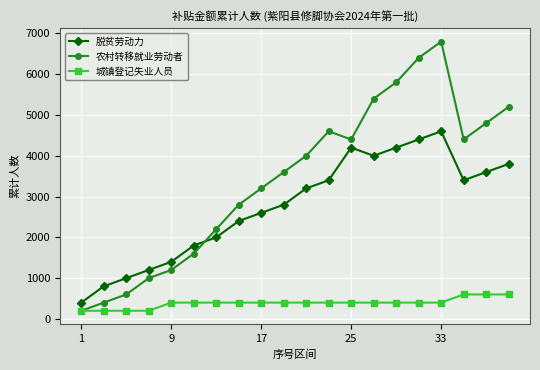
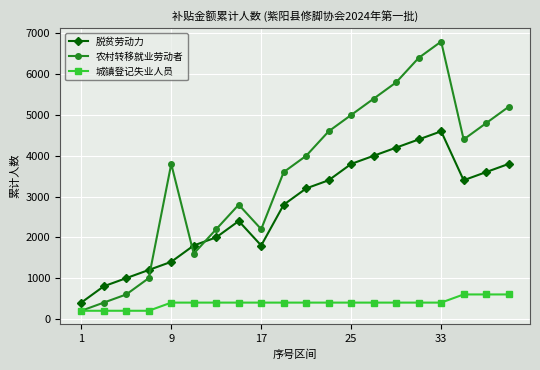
  {
    "脱贫劳动力": {
      "1": 400,
      "9": 1400,
-     "17": 2600,
-     "25": 4200,
+     "17": 1800,
+     "25": 3800,
      "33": 4600
    },
    "农村转移就业劳动者": {
-     "9": 1200,
-     "17": 3200,
-     "25": 4400,
+     "9": 3800,
+     "17": 2200,
+     "25": 5000,
      "33": 6800
    },
    "城镇登记失业人员": {
      "9": 400,
      "17": 400,
      "25": 400,
      "33": 400
    }
  }
